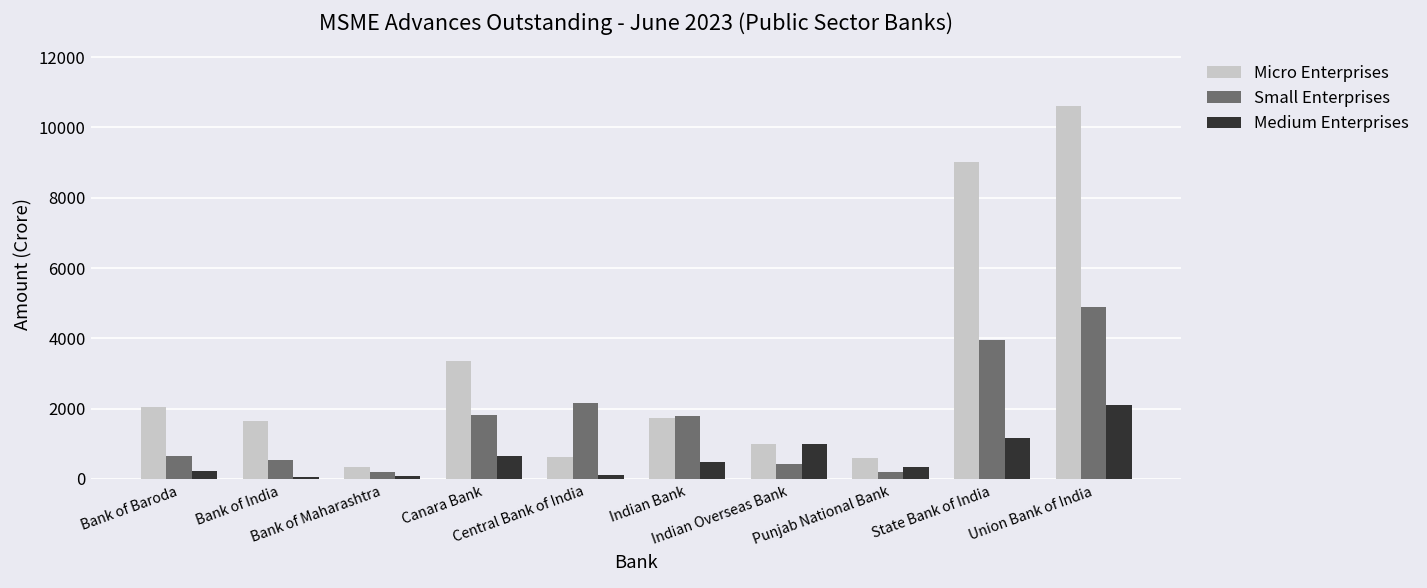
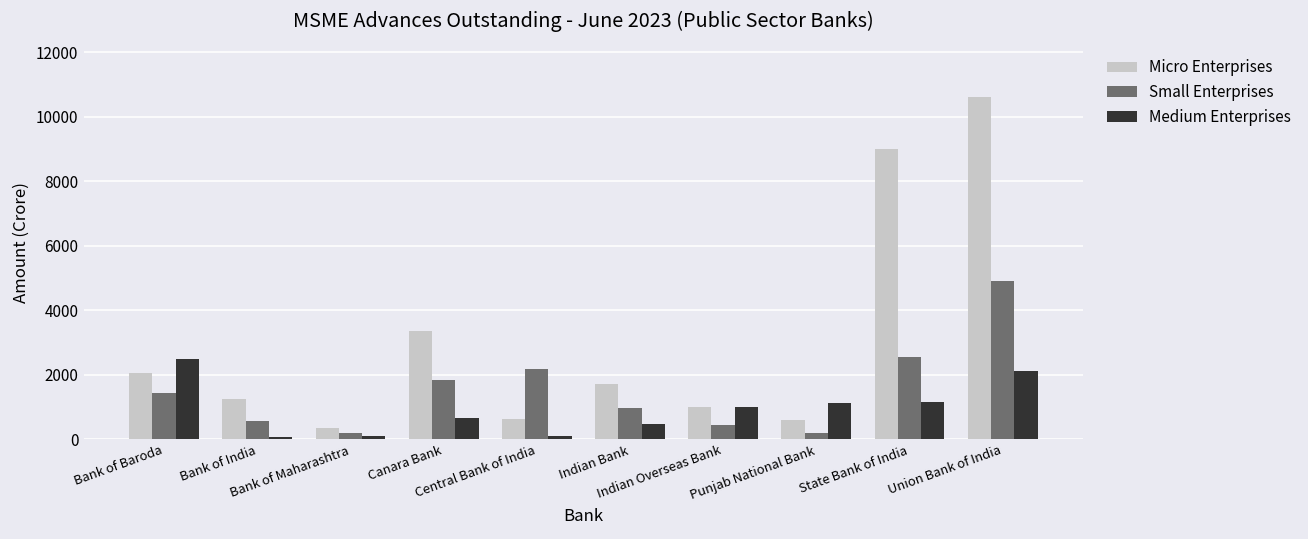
  {
    "Micro Enterprises": {
      "Bank of Baroda": 2000,
-     "Bank of India": 1700,
+     "Bank of India": 1200,
      "Bank of Maharashtra": 300,
      "Canara Bank": 3300,
      "Central Bank of India": 600,
      "Indian Bank": 1700,
      "Indian Overseas Bank": 1000,
      "Punjab National Bank": 600,
      "State Bank of India": 9000,
      "Union Bank of India": 10600
    },
    "Small Enterprises": {
-     "Bank of Baroda": 600,
+     "Bank of Baroda": 1400,
      "Bank of India": 500,
      "Bank of Maharashtra": 200,
      "Canara Bank": 1800,
      "Central Bank of India": 2200,
-     "Indian Bank": 1800,
+     "Indian Bank": 1000,
      "Indian Overseas Bank": 400,
      "Punjab National Bank": 200,
-     "State Bank of India": 4000,
+     "State Bank of India": 2500,
      "Union Bank of India": 4900
    },
    "Medium Enterprises": {
-     "Bank of Baroda": 200,
+     "Bank of Baroda": 2500,
      "Canara Bank": 700,
      "Central Bank of India": 100,
      "Indian Bank": 500,
      "Indian Overseas Bank": 1000,
-     "Punjab National Bank": 300,
+     "Punjab National Bank": 1100,
      "State Bank of India": 1200,
      "Union Bank of India": 2100
    }
  }
